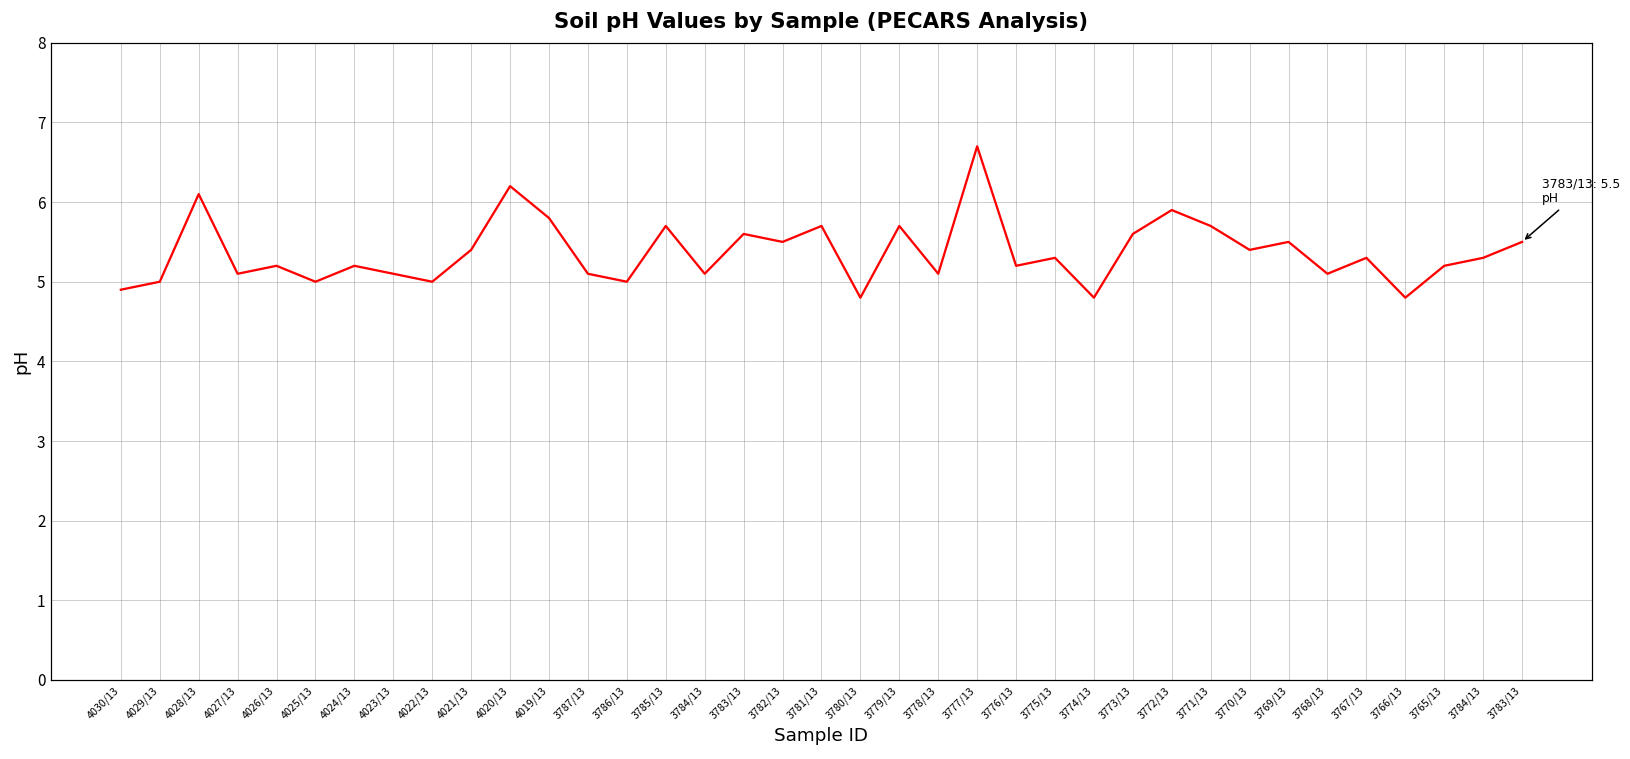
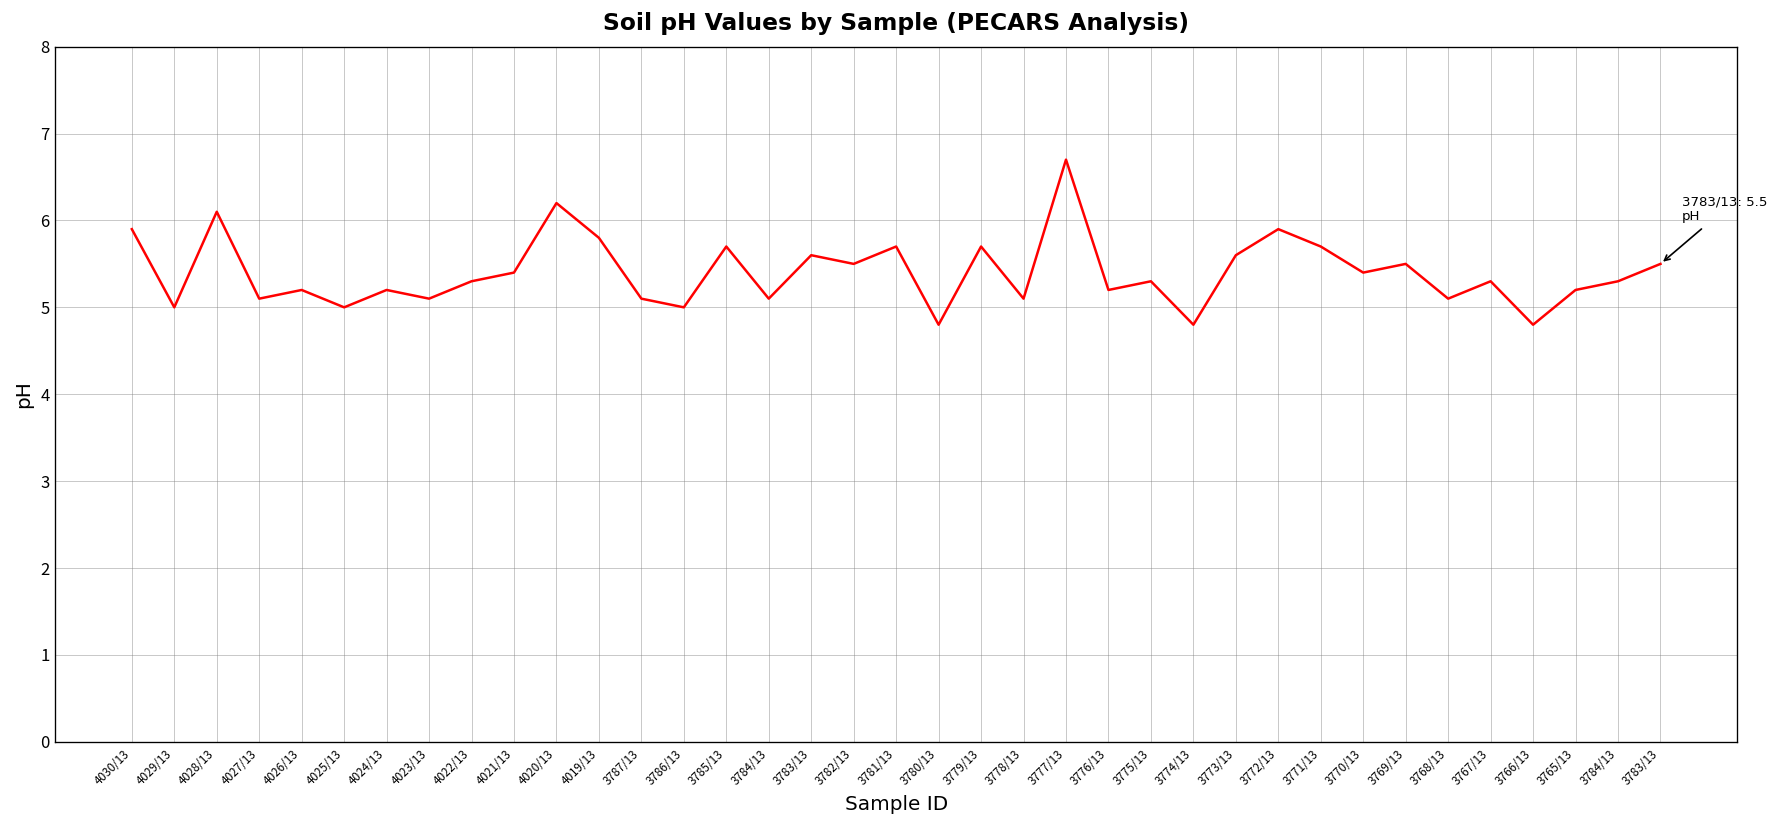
  {
-   "4030/13": 4.9,
+   "4030/13": 5.9,
    "4029/13": 5.0,
    "4028/13": 6.1,
    "4027/13": 5.1,
    "4026/13": 5.2,
    "4025/13": 5.0,
    "4024/13": 5.2,
    "4023/13": 5.1,
-   "4022/13": 5.0,
+   "4022/13": 5.3,
    "4021/13": 5.4,
    "4020/13": 6.2,
    "4019/13": 5.8,
    "3787/13": 5.1,
    "3786/13": 5.0,
    "3785/13": 5.7,
    "3782/13": 5.5,
    "3781/13": 5.7,
    "3780/13": 4.8,
    "3779/13": 5.7,
    "3778/13": 5.1,
    "3777/13": 6.7,
    "3776/13": 5.2,
    "3775/13": 5.3,
    "3774/13": 4.8,
    "3773/13": 5.6,
    "3772/13": 5.9,
    "3771/13": 5.7,
    "3770/13": 5.4,
    "3769/13": 5.5,
    "3768/13": 5.1,
    "3767/13": 5.3,
    "3766/13": 4.8,
    "3765/13": 5.2
  }
